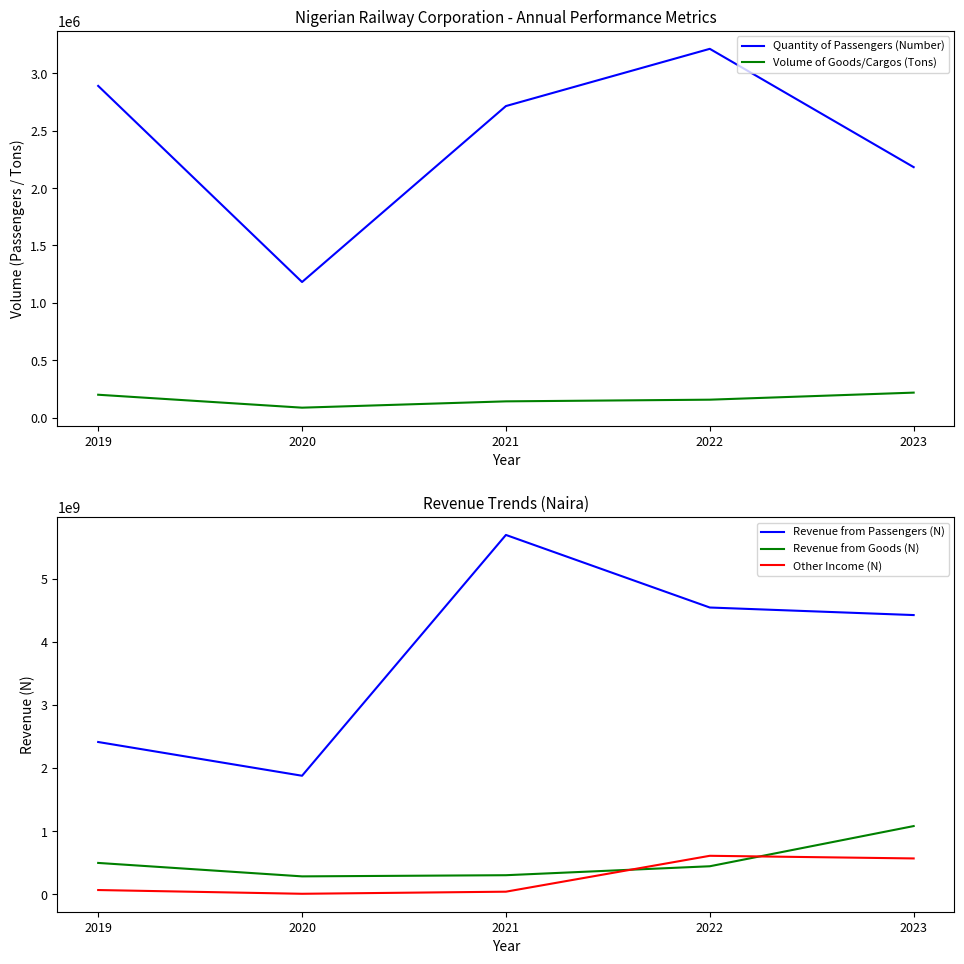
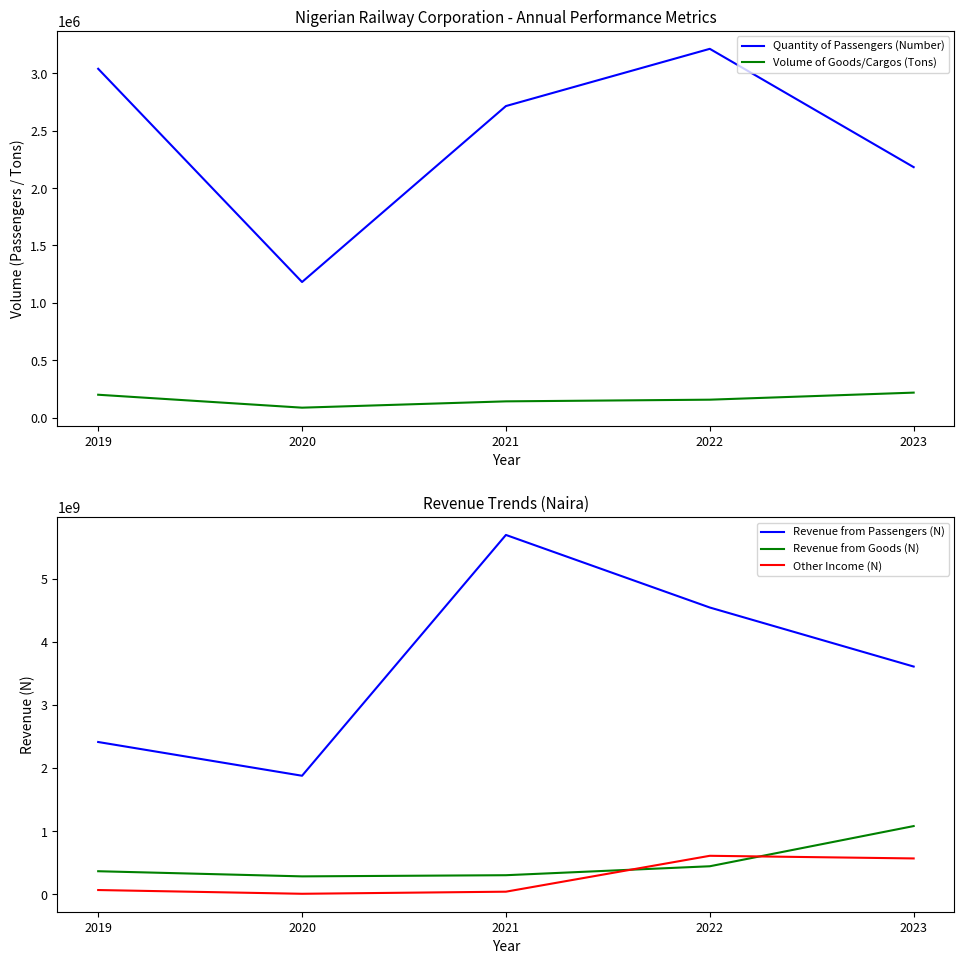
  {
    "Nigerian Railway Corporation - Annual Performance Metrics": {
      "Quantity of Passengers (Number)": {
-       "2019": 2890000,
+       "2019": 3040000,
        "2020": 1180000,
        "2021": 2710000,
        "2022": 3210000,
        "2023": 2180000
      },
      "Volume of Goods/Cargos (Tons)": {
        "2019": 200000,
        "2020": 90000,
        "2021": 140000,
        "2022": 160000,
        "2023": 220000
      }
    },
    "Revenue Trends (Naira)": {
      "Revenue from Passengers (N)": {
        "2019": 2400000000,
        "2020": 1900000000,
        "2021": 5700000000,
        "2022": 4500000000,
-       "2023": 4400000000
+       "2023": 3600000000
      },
      "Revenue from Goods (N)": {
-       "2019": 500000000,
+       "2019": 400000000,
        "2020": 300000000,
        "2021": 300000000,
        "2022": 400000000,
        "2023": 1100000000
      },
      "Other Income (N)": {
        "2019": 100000000,
        "2020": 0,
        "2021": 0,
        "2022": 600000000,
        "2023": 600000000
      }
    }
  }
